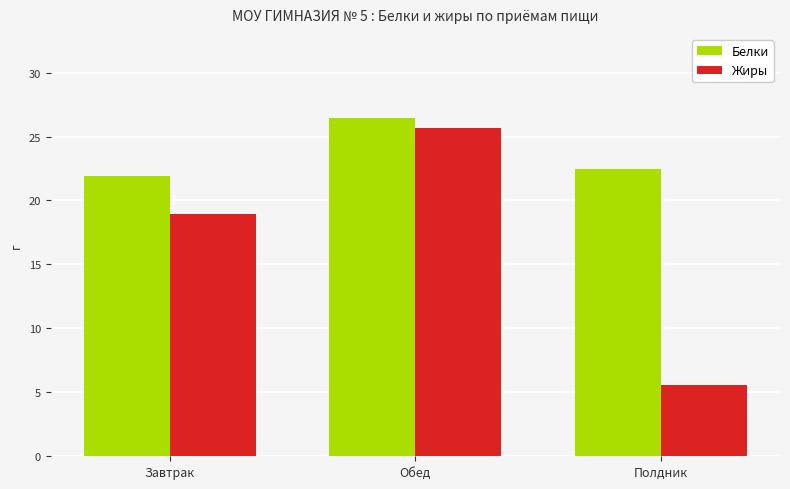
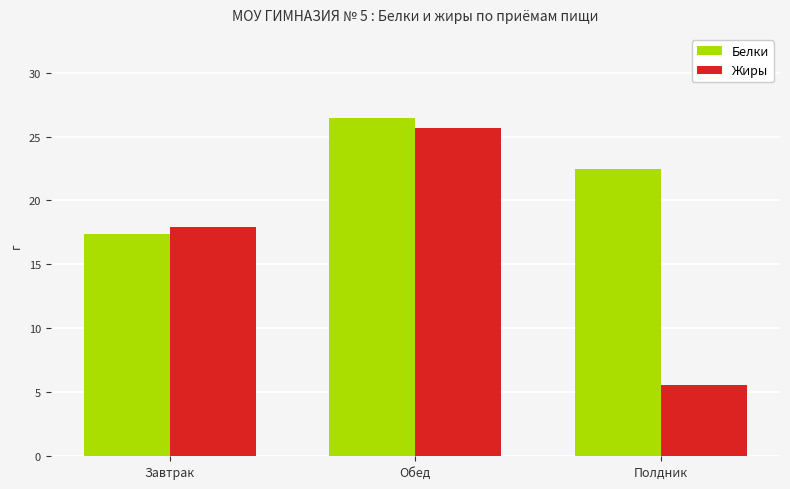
  {
    "Белки": {
-     "Завтрак": 21.9,
+     "Завтрак": 17.4,
      "Обед": 26.4,
      "Полдник": 22.5
    },
    "Жиры": {
-     "Завтрак": 19.0,
+     "Завтрак": 17.9,
      "Обед": 25.7,
      "Полдник": 5.6
    }
  }
